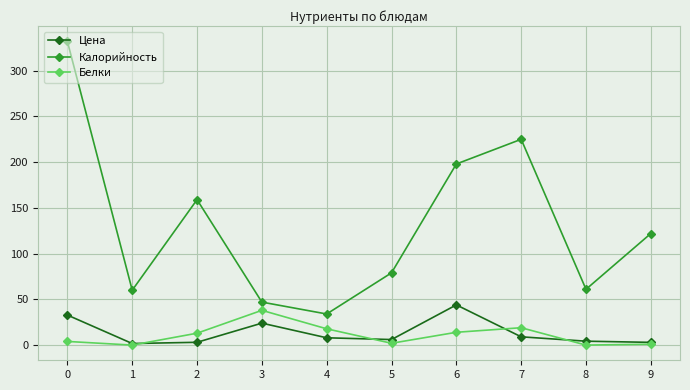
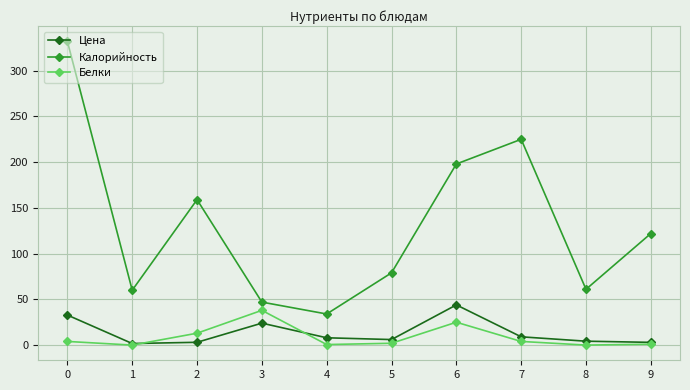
  {
    "Белки": {
      "0": 0,
      "2": 10,
      "3": 40,
-     "4": 20,
+     "4": 0,
      "5": 0,
-     "6": 10,
-     "7": 20,
+     "6": 30,
+     "7": 0,
      "8": 0
    }
  }
